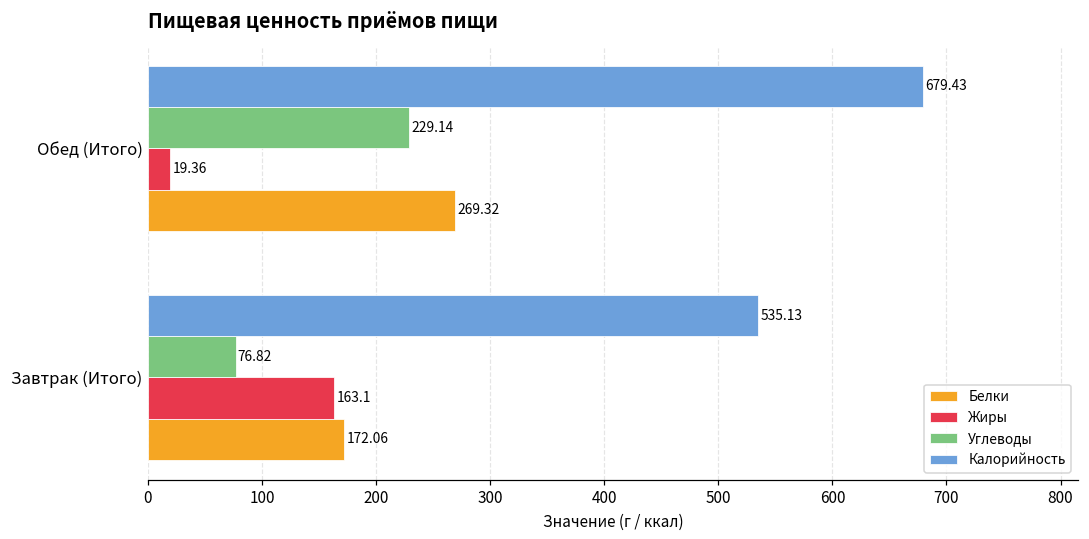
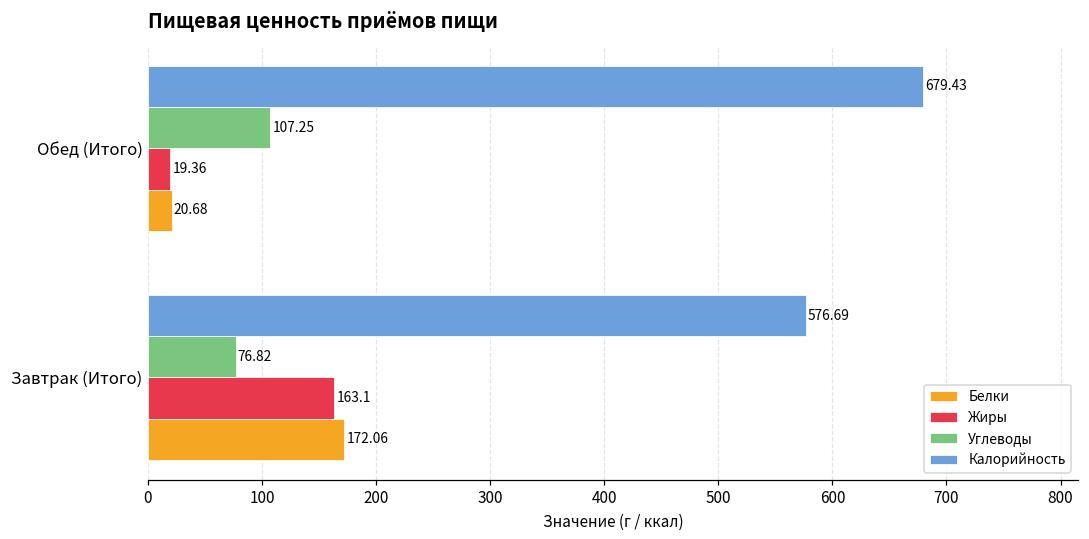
  {
    "Белки": {
-     "Обед (Итого)": 269.32,
+     "Обед (Итого)": 20.68,
      "Завтрак (Итого)": 172.06
    },
    "Жиры": {
      "Обед (Итого)": 19.36,
      "Завтрак (Итого)": 163.1
    },
    "Углеводы": {
-     "Обед (Итого)": 229.14,
+     "Обед (Итого)": 107.25,
      "Завтрак (Итого)": 76.82
    },
    "Калорийность": {
      "Обед (Итого)": 679.43,
-     "Завтрак (Итого)": 535.13
+     "Завтрак (Итого)": 576.69
    }
  }
